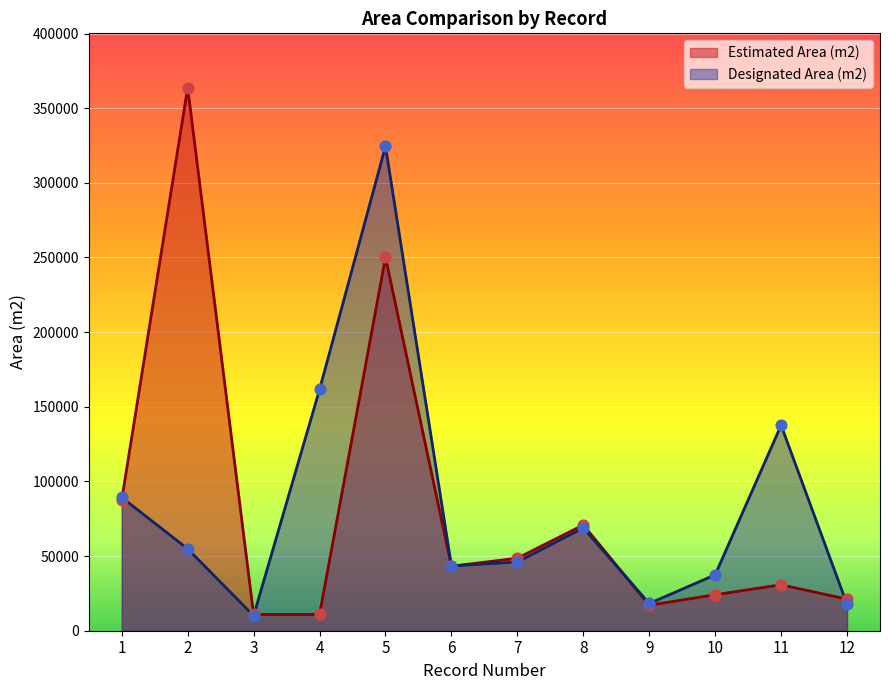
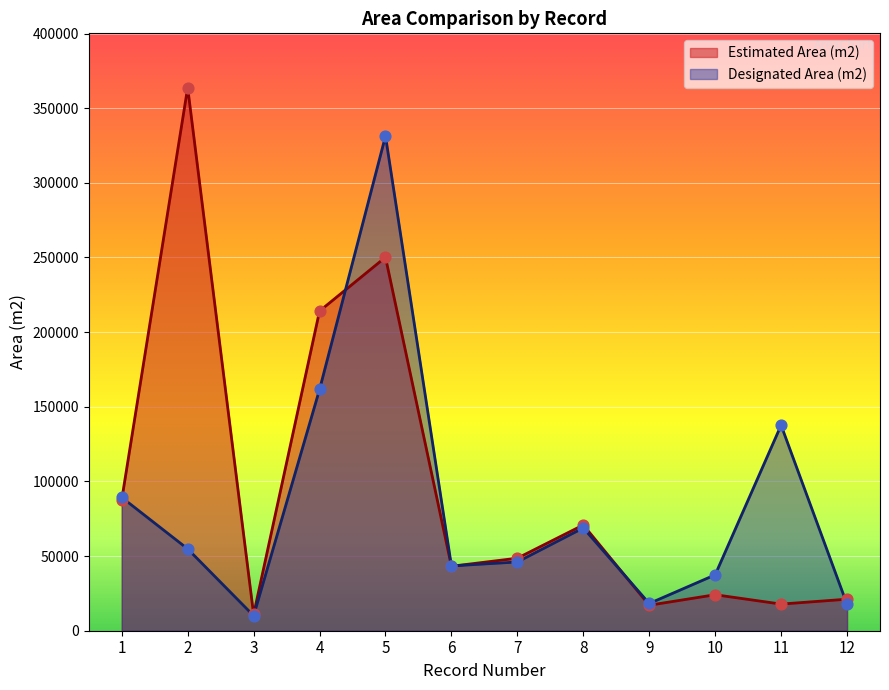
  {
    "Estimated Area (m2)": {
      "2": 364000,
-     "4": 11000,
+     "4": 214000,
      "5": 250000,
      "7": 49000,
      "8": 71000,
      "10": 24000,
-     "11": 31000,
+     "11": 18000,
      "12": 21000
    },
    "Designated Area (m2)": {
      "2": 55000,
      "4": 162000,
-     "5": 324000,
+     "5": 331000,
      "7": 46000,
      "8": 69000,
      "10": 37000,
      "11": 138000,
      "12": 18000
    }
  }
